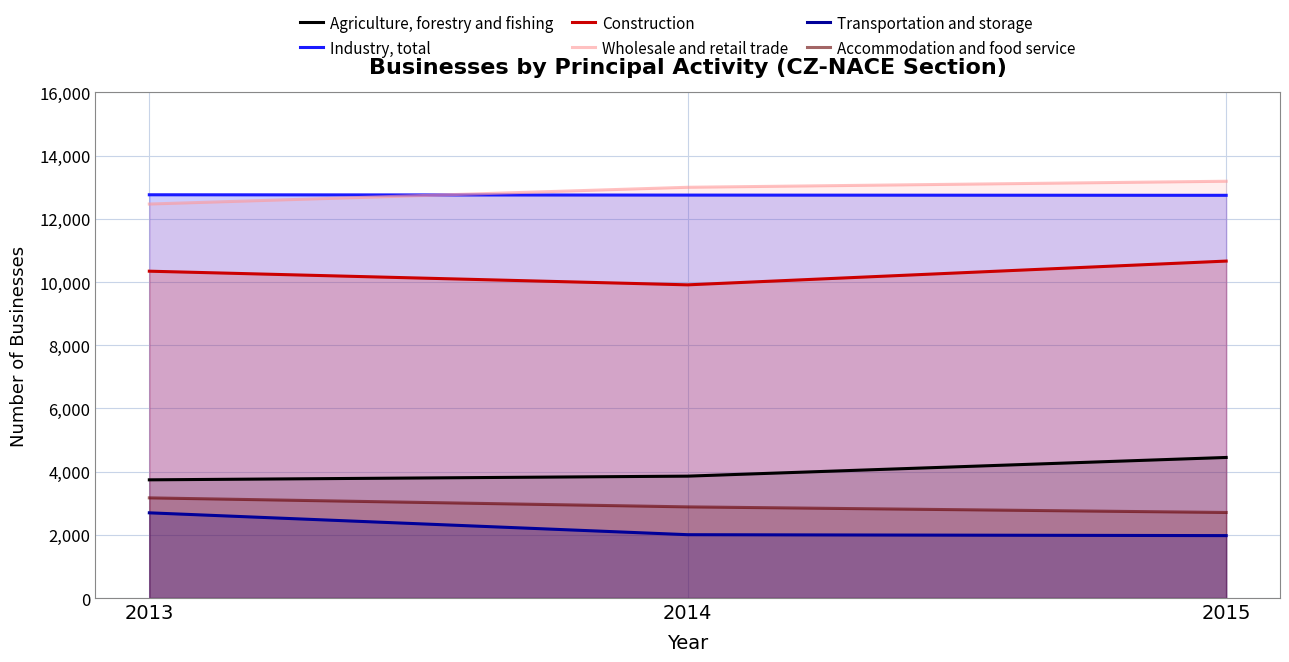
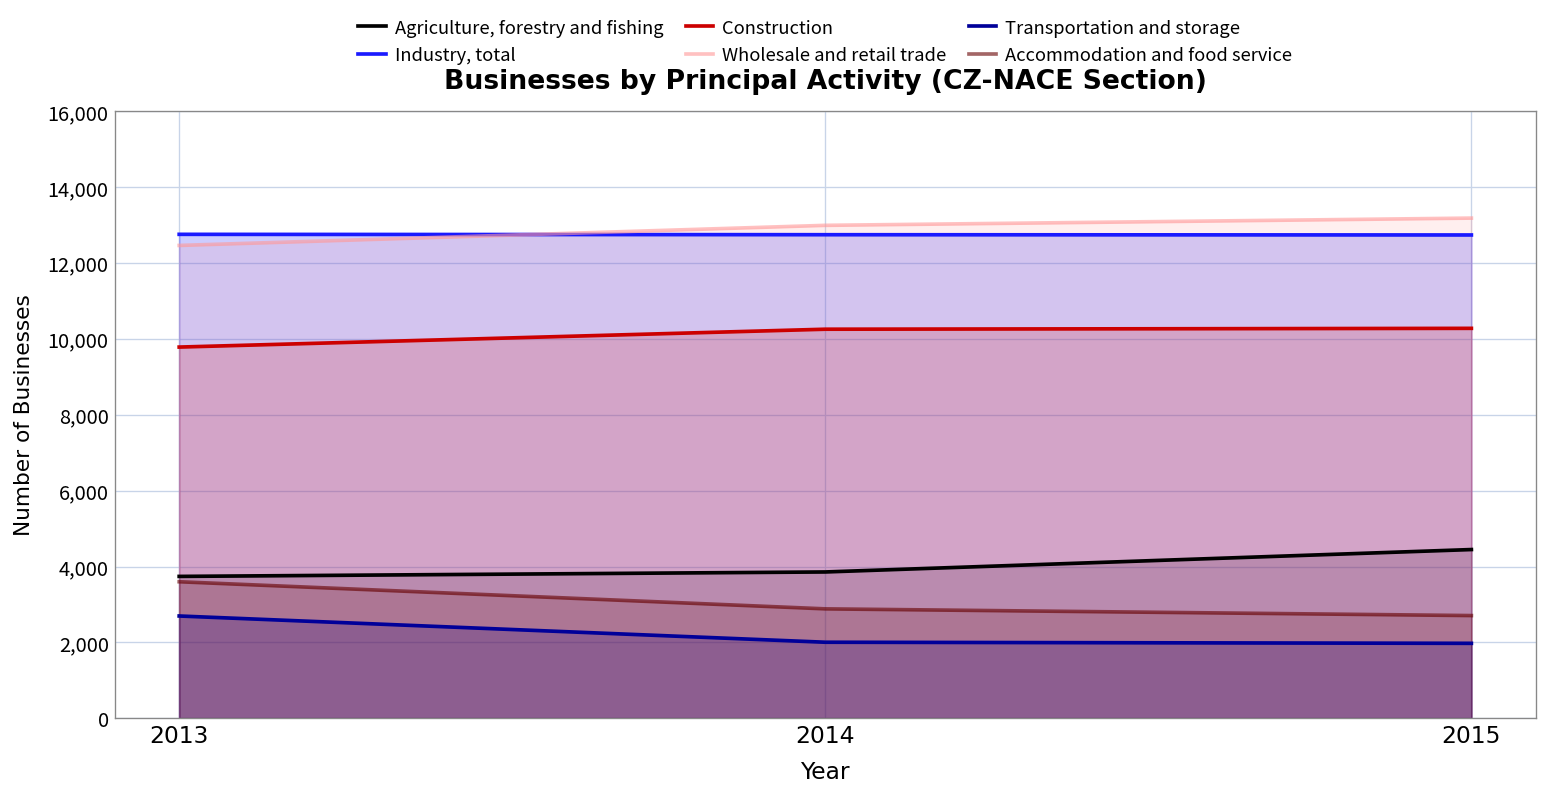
  {
    "Agriculture, forestry and fishing": {
      "2013": "3,700",
      "2014": "3,900",
      "2015": "4,400"
    },
    "Industry, total": {
      "2013": "12,800",
      "2014": "12,800",
      "2015": "12,700"
    },
    "Construction": {
-     "2013": "10,300",
-     "2014": "9,900",
-     "2015": "10,700"
+     "2013": "9,800",
+     "2014": "10,300",
+     "2015": "10,300"
    },
    "Wholesale and retail trade": {
      "2013": "12,500",
      "2014": "13,000",
      "2015": "13,200"
    },
    "Transportation and storage": {
      "2013": "2,700",
      "2014": "2,000",
      "2015": "2,000"
    },
    "Accommodation and food service": {
-     "2013": "3,200",
+     "2013": "3,600",
      "2014": "2,900",
      "2015": "2,700"
    }
  }
